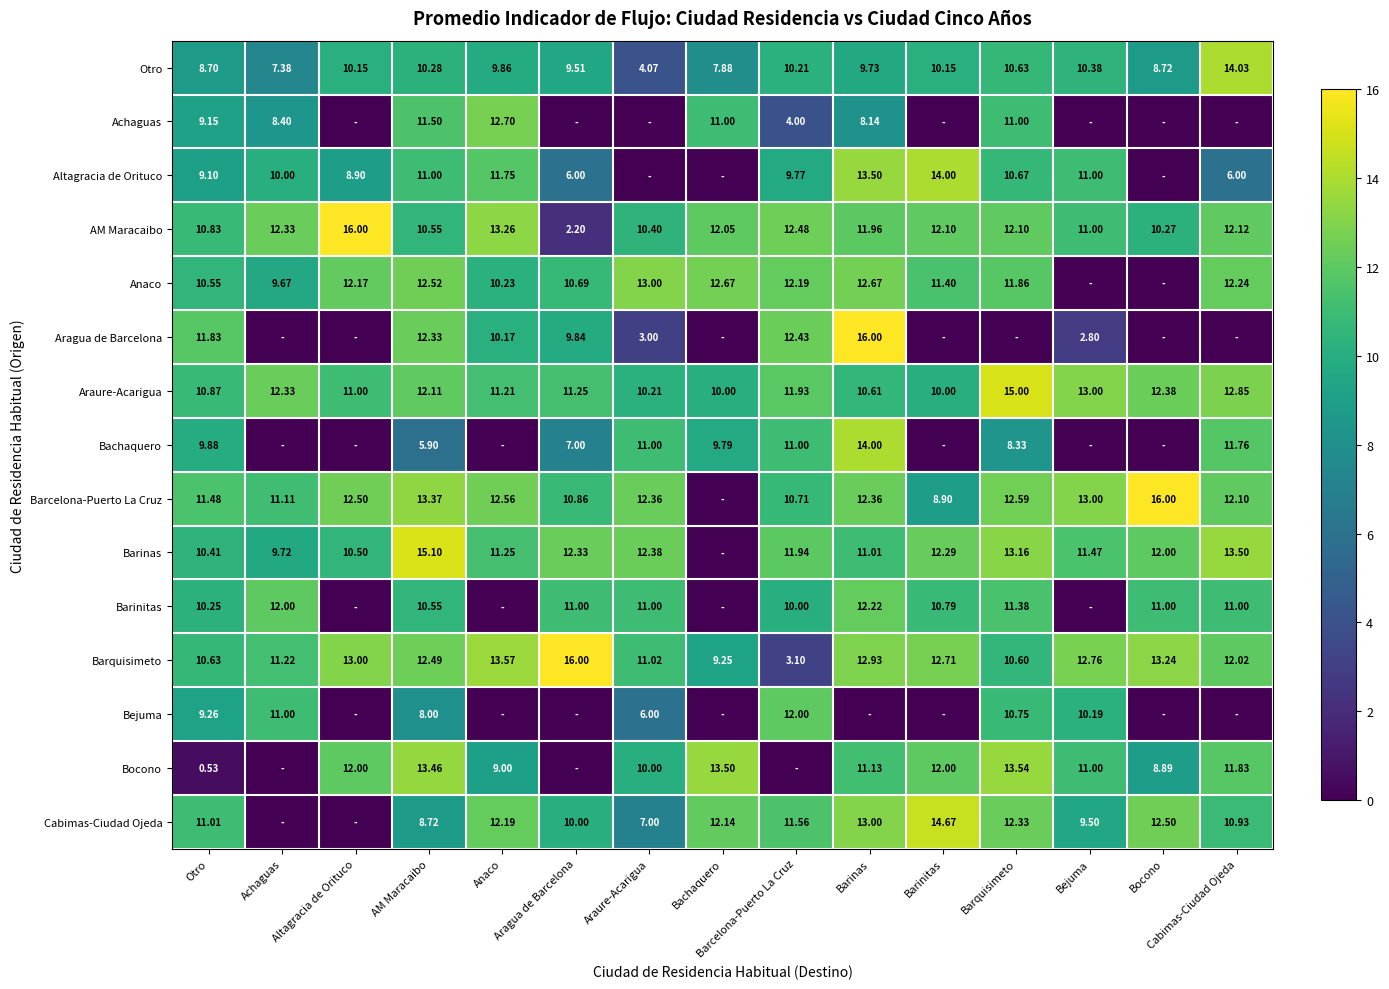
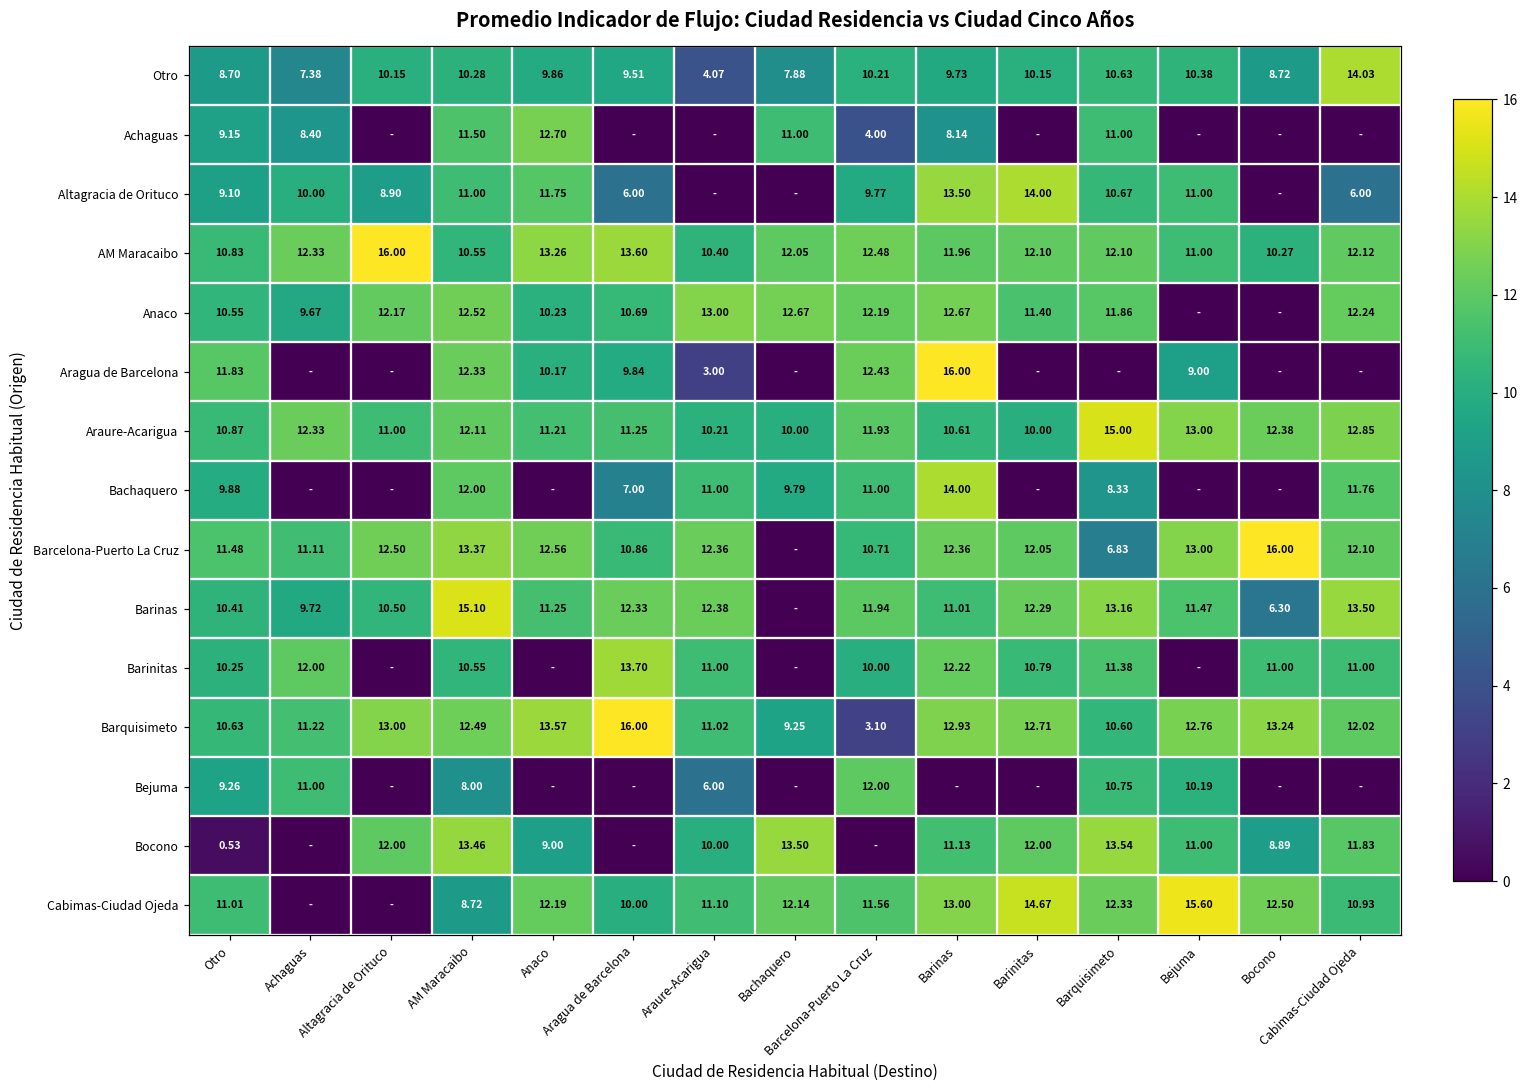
  {
    "Otro": {
      "Otro": 8.70,
      "Achaguas": 7.38,
      "Altagracia de Orituco": 10.15,
      "AM Maracaibo": 10.28,
      "Anaco": 9.86,
      "Aragua de Barcelona": 9.51,
      "Araure-Acarigua": 4.07,
      "Bachaquero": 7.88,
      "Barcelona-Puerto La Cruz": 10.21,
      "Barinas": 9.73,
      "Barinitas": 10.15,
      "Barquisimeto": 10.63,
      "Bejuma": 10.38,
      "Bocono": 8.72,
      "Cabimas-Ciudad Ojeda": 14.03
    },
    "Achaguas": {
      "Otro": 9.15,
      "Achaguas": 8.40,
      "AM Maracaibo": 11.50,
      "Anaco": 12.70,
      "Bachaquero": 11.00,
      "Barcelona-Puerto La Cruz": 4.00,
      "Barinas": 8.14,
      "Barquisimeto": 11.00
    },
    "Altagracia de Orituco": {
      "Otro": 9.10,
      "Achaguas": 10.00,
      "Altagracia de Orituco": 8.90,
      "AM Maracaibo": 11.00,
      "Anaco": 11.75,
      "Aragua de Barcelona": 6.00,
      "Barcelona-Puerto La Cruz": 9.77,
      "Barinas": 13.50,
      "Barinitas": 14.00,
      "Barquisimeto": 10.67,
      "Bejuma": 11.00,
      "Cabimas-Ciudad Ojeda": 6.00
    },
    "AM Maracaibo": {
      "Otro": 10.83,
      "Achaguas": 12.33,
      "Altagracia de Orituco": 16.00,
      "AM Maracaibo": 10.55,
      "Anaco": 13.26,
-     "Aragua de Barcelona": 2.20,
+     "Aragua de Barcelona": 13.60,
      "Araure-Acarigua": 10.40,
      "Bachaquero": 12.05,
      "Barcelona-Puerto La Cruz": 12.48,
      "Barinas": 11.96,
      "Barinitas": 12.10,
      "Barquisimeto": 12.10,
      "Bejuma": 11.00,
      "Bocono": 10.27,
      "Cabimas-Ciudad Ojeda": 12.12
    },
    "Anaco": {
      "Otro": 10.55,
      "Achaguas": 9.67,
      "Altagracia de Orituco": 12.17,
      "AM Maracaibo": 12.52,
      "Anaco": 10.23,
      "Aragua de Barcelona": 10.69,
      "Araure-Acarigua": 13.00,
      "Bachaquero": 12.67,
      "Barcelona-Puerto La Cruz": 12.19,
      "Barinas": 12.67,
      "Barinitas": 11.40,
      "Barquisimeto": 11.86,
      "Cabimas-Ciudad Ojeda": 12.24
    },
    "Aragua de Barcelona": {
      "Otro": 11.83,
      "AM Maracaibo": 12.33,
      "Anaco": 10.17,
      "Aragua de Barcelona": 9.84,
      "Araure-Acarigua": 3.00,
      "Barcelona-Puerto La Cruz": 12.43,
      "Barinas": 16.00,
-     "Bejuma": 2.80
+     "Bejuma": 9.00
    },
    "Araure-Acarigua": {
      "Otro": 10.87,
      "Achaguas": 12.33,
      "Altagracia de Orituco": 11.00,
      "AM Maracaibo": 12.11,
      "Anaco": 11.21,
      "Aragua de Barcelona": 11.25,
      "Araure-Acarigua": 10.21,
      "Bachaquero": 10.00,
      "Barcelona-Puerto La Cruz": 11.93,
      "Barinas": 10.61,
      "Barinitas": 10.00,
      "Barquisimeto": 15.00,
      "Bejuma": 13.00,
      "Bocono": 12.38,
      "Cabimas-Ciudad Ojeda": 12.85
    },
    "Bachaquero": {
      "Otro": 9.88,
-     "AM Maracaibo": 5.90,
+     "AM Maracaibo": 12.00,
      "Aragua de Barcelona": 7.00,
      "Araure-Acarigua": 11.00,
      "Bachaquero": 9.79,
      "Barcelona-Puerto La Cruz": 11.00,
      "Barinas": 14.00,
      "Barquisimeto": 8.33,
      "Cabimas-Ciudad Ojeda": 11.76
    },
    "Barcelona-Puerto La Cruz": {
      "Otro": 11.48,
      "Achaguas": 11.11,
      "Altagracia de Orituco": 12.50,
      "AM Maracaibo": 13.37,
      "Anaco": 12.56,
      "Aragua de Barcelona": 10.86,
      "Araure-Acarigua": 12.36,
      "Barcelona-Puerto La Cruz": 10.71,
      "Barinas": 12.36,
-     "Barinitas": 8.90,
-     "Barquisimeto": 12.59,
+     "Barinitas": 12.05,
+     "Barquisimeto": 6.83,
      "Bejuma": 13.00,
      "Bocono": 16.00,
      "Cabimas-Ciudad Ojeda": 12.10
    },
    "Barinas": {
      "Otro": 10.41,
      "Achaguas": 9.72,
      "Altagracia de Orituco": 10.50,
      "AM Maracaibo": 15.10,
      "Anaco": 11.25,
      "Aragua de Barcelona": 12.33,
      "Araure-Acarigua": 12.38,
      "Barcelona-Puerto La Cruz": 11.94,
      "Barinas": 11.01,
      "Barinitas": 12.29,
      "Barquisimeto": 13.16,
      "Bejuma": 11.47,
-     "Bocono": 12.00,
+     "Bocono": 6.30,
      "Cabimas-Ciudad Ojeda": 13.50
    },
    "Barinitas": {
      "Otro": 10.25,
      "Achaguas": 12.00,
      "AM Maracaibo": 10.55,
-     "Aragua de Barcelona": 11.00,
+     "Aragua de Barcelona": 13.70,
      "Araure-Acarigua": 11.00,
      "Barcelona-Puerto La Cruz": 10.00,
      "Barinas": 12.22,
      "Barinitas": 10.79,
      "Barquisimeto": 11.38,
      "Bocono": 11.00,
      "Cabimas-Ciudad Ojeda": 11.00
    },
    "Barquisimeto": {
      "Otro": 10.63,
      "Achaguas": 11.22,
      "Altagracia de Orituco": 13.00,
      "AM Maracaibo": 12.49,
      "Anaco": 13.57,
      "Aragua de Barcelona": 16.00,
      "Araure-Acarigua": 11.02,
      "Bachaquero": 9.25,
      "Barcelona-Puerto La Cruz": 3.10,
      "Barinas": 12.93,
      "Barinitas": 12.71,
      "Barquisimeto": 10.60,
      "Bejuma": 12.76,
      "Bocono": 13.24,
      "Cabimas-Ciudad Ojeda": 12.02
    },
    "Bejuma": {
      "Otro": 9.26,
      "Achaguas": 11.00,
      "AM Maracaibo": 8.00,
      "Araure-Acarigua": 6.00,
      "Barcelona-Puerto La Cruz": 12.00,
      "Barquisimeto": 10.75,
      "Bejuma": 10.19
    },
    "Bocono": {
      "Otro": 0.53,
      "Altagracia de Orituco": 12.00,
      "AM Maracaibo": 13.46,
      "Anaco": 9.00,
      "Araure-Acarigua": 10.00,
      "Bachaquero": 13.50,
      "Barinas": 11.13,
      "Barinitas": 12.00,
      "Barquisimeto": 13.54,
      "Bejuma": 11.00,
      "Bocono": 8.89,
      "Cabimas-Ciudad Ojeda": 11.83
    },
    "Cabimas-Ciudad Ojeda": {
      "Otro": 11.01,
      "AM Maracaibo": 8.72,
      "Anaco": 12.19,
      "Aragua de Barcelona": 10.00,
-     "Araure-Acarigua": 7.00,
+     "Araure-Acarigua": 11.10,
      "Bachaquero": 12.14,
      "Barcelona-Puerto La Cruz": 11.56,
      "Barinas": 13.00,
      "Barinitas": 14.67,
      "Barquisimeto": 12.33,
-     "Bejuma": 9.50,
+     "Bejuma": 15.60,
      "Bocono": 12.50,
      "Cabimas-Ciudad Ojeda": 10.93
    }
  }
